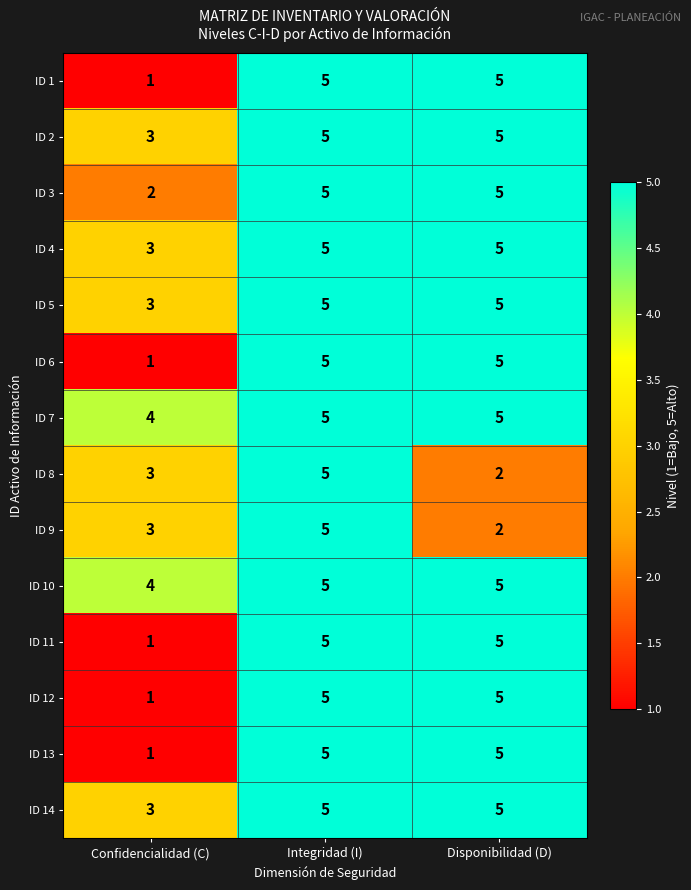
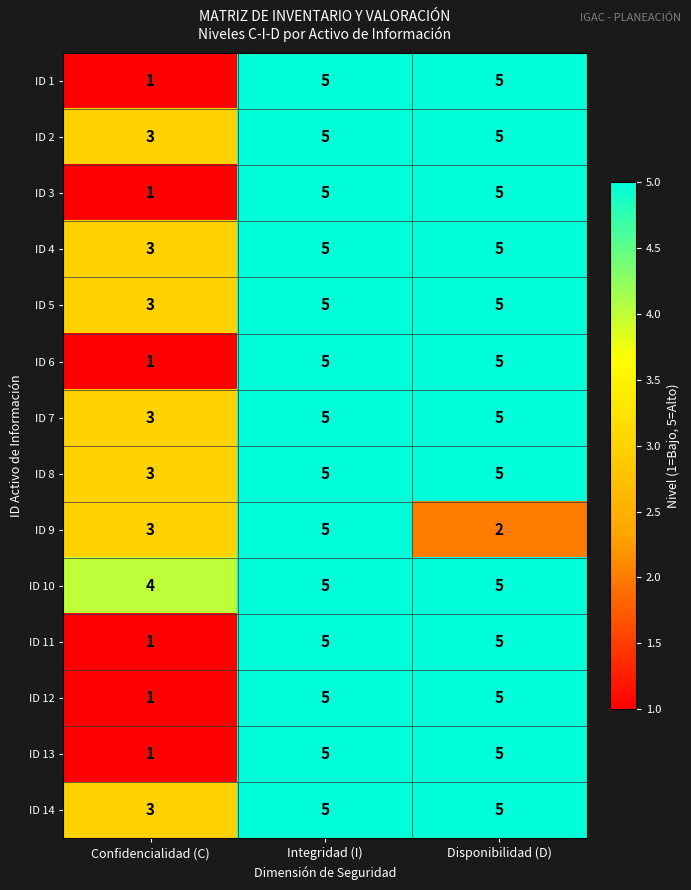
  {
    "ID 1": {
      "Confidencialidad (C)": 1,
      "Integridad (I)": 5,
      "Disponibilidad (D)": 5
    },
    "ID 2": {
      "Confidencialidad (C)": 3,
      "Integridad (I)": 5,
      "Disponibilidad (D)": 5
    },
    "ID 3": {
-     "Confidencialidad (C)": 2,
+     "Confidencialidad (C)": 1,
      "Integridad (I)": 5,
      "Disponibilidad (D)": 5
    },
    "ID 4": {
      "Confidencialidad (C)": 3,
      "Integridad (I)": 5,
      "Disponibilidad (D)": 5
    },
    "ID 5": {
      "Confidencialidad (C)": 3,
      "Integridad (I)": 5,
      "Disponibilidad (D)": 5
    },
    "ID 6": {
      "Confidencialidad (C)": 1,
      "Integridad (I)": 5,
      "Disponibilidad (D)": 5
    },
    "ID 7": {
-     "Confidencialidad (C)": 4,
+     "Confidencialidad (C)": 3,
      "Integridad (I)": 5,
      "Disponibilidad (D)": 5
    },
    "ID 8": {
      "Confidencialidad (C)": 3,
      "Integridad (I)": 5,
-     "Disponibilidad (D)": 2
+     "Disponibilidad (D)": 5
    },
    "ID 9": {
      "Confidencialidad (C)": 3,
      "Integridad (I)": 5,
      "Disponibilidad (D)": 2
    },
    "ID 10": {
      "Confidencialidad (C)": 4,
      "Integridad (I)": 5,
      "Disponibilidad (D)": 5
    },
    "ID 11": {
      "Confidencialidad (C)": 1,
      "Integridad (I)": 5,
      "Disponibilidad (D)": 5
    },
    "ID 12": {
      "Confidencialidad (C)": 1,
      "Integridad (I)": 5,
      "Disponibilidad (D)": 5
    },
    "ID 13": {
      "Confidencialidad (C)": 1,
      "Integridad (I)": 5,
      "Disponibilidad (D)": 5
    },
    "ID 14": {
      "Confidencialidad (C)": 3,
      "Integridad (I)": 5,
      "Disponibilidad (D)": 5
    }
  }
